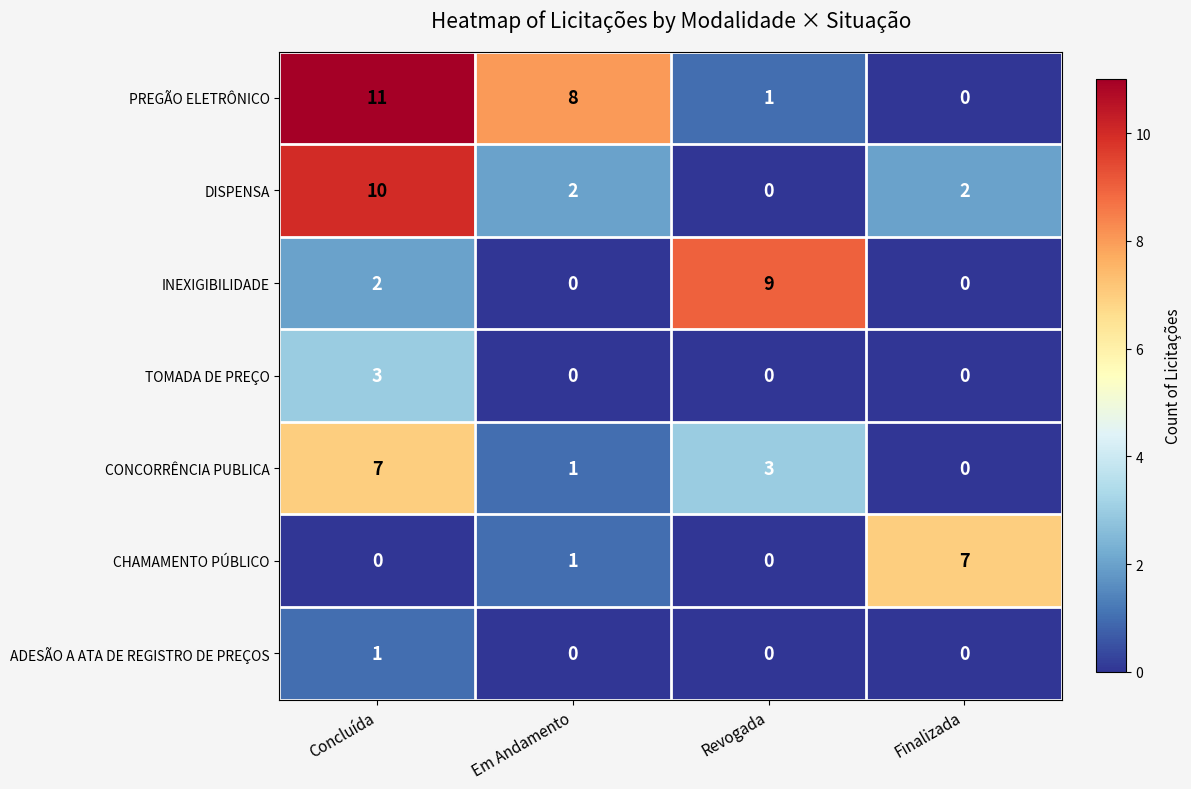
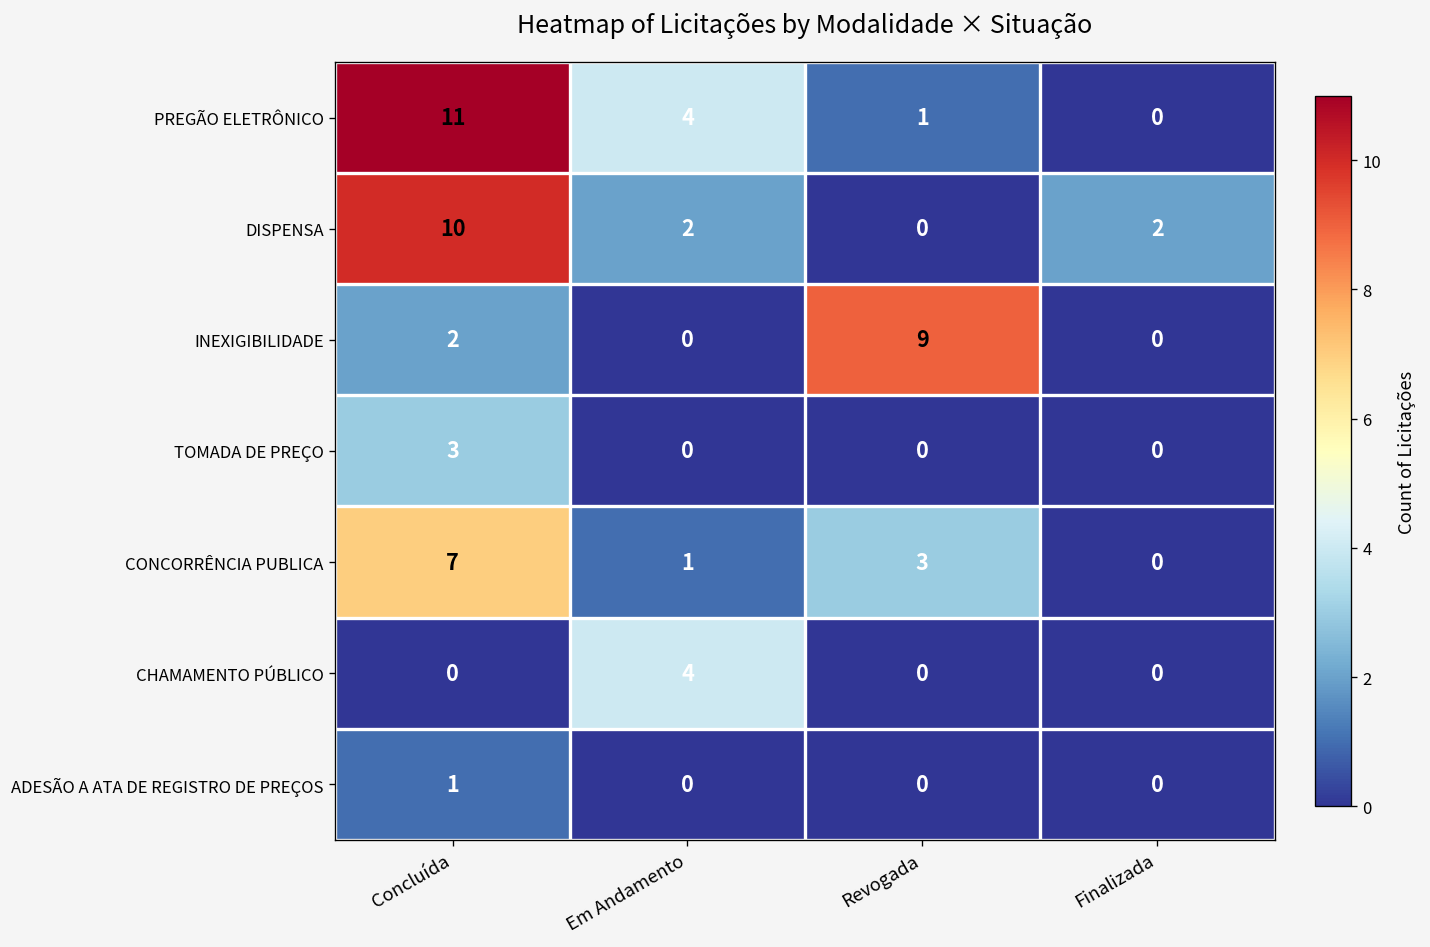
  {
    "PREGÃO ELETRÔNICO": {
      "Concluída": 11,
-     "Em Andamento": 8,
+     "Em Andamento": 4,
      "Revogada": 1,
      "Finalizada": 0
    },
    "DISPENSA": {
      "Concluída": 10,
      "Em Andamento": 2,
      "Revogada": 0,
      "Finalizada": 2
    },
    "INEXIGIBILIDADE": {
      "Concluída": 2,
      "Em Andamento": 0,
      "Revogada": 9,
      "Finalizada": 0
    },
    "TOMADA DE PREÇO": {
      "Concluída": 3,
      "Em Andamento": 0,
      "Revogada": 0,
      "Finalizada": 0
    },
    "CONCORRÊNCIA PUBLICA": {
      "Concluída": 7,
      "Em Andamento": 1,
      "Revogada": 3,
      "Finalizada": 0
    },
    "CHAMAMENTO PÚBLICO": {
      "Concluída": 0,
-     "Em Andamento": 1,
+     "Em Andamento": 4,
      "Revogada": 0,
-     "Finalizada": 7
+     "Finalizada": 0
    },
    "ADESÃO A ATA DE REGISTRO DE PREÇOS": {
      "Concluída": 1,
      "Em Andamento": 0,
      "Revogada": 0,
      "Finalizada": 0
    }
  }
